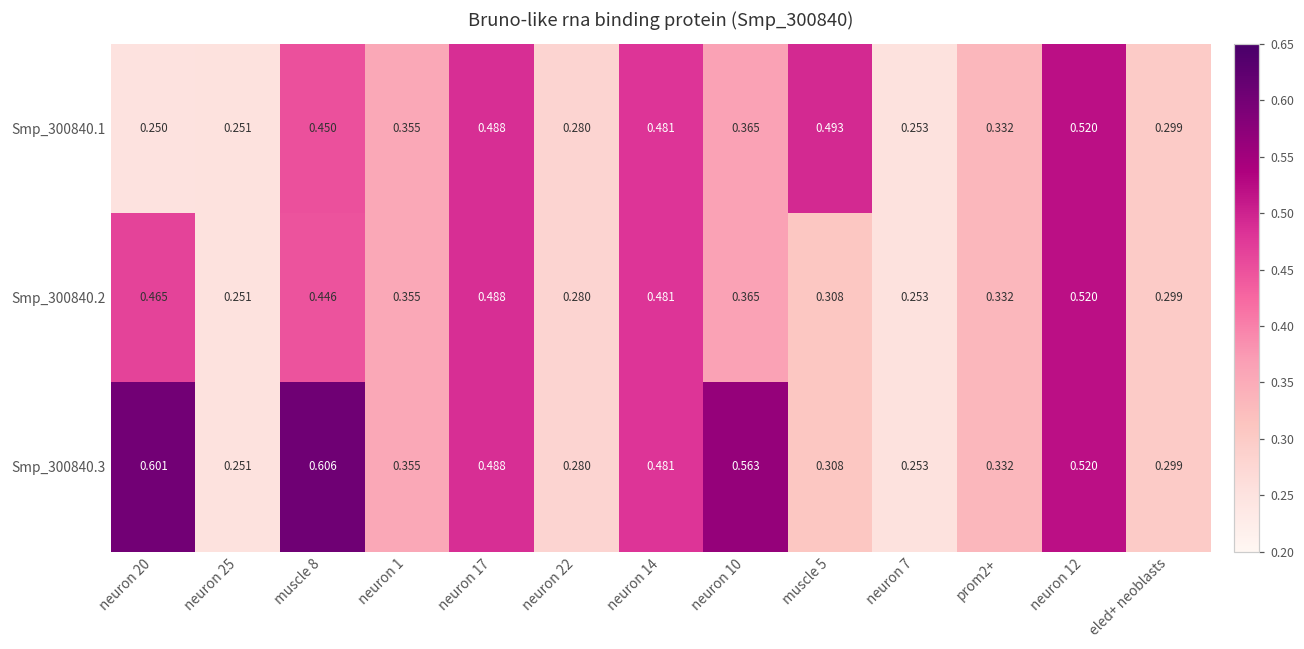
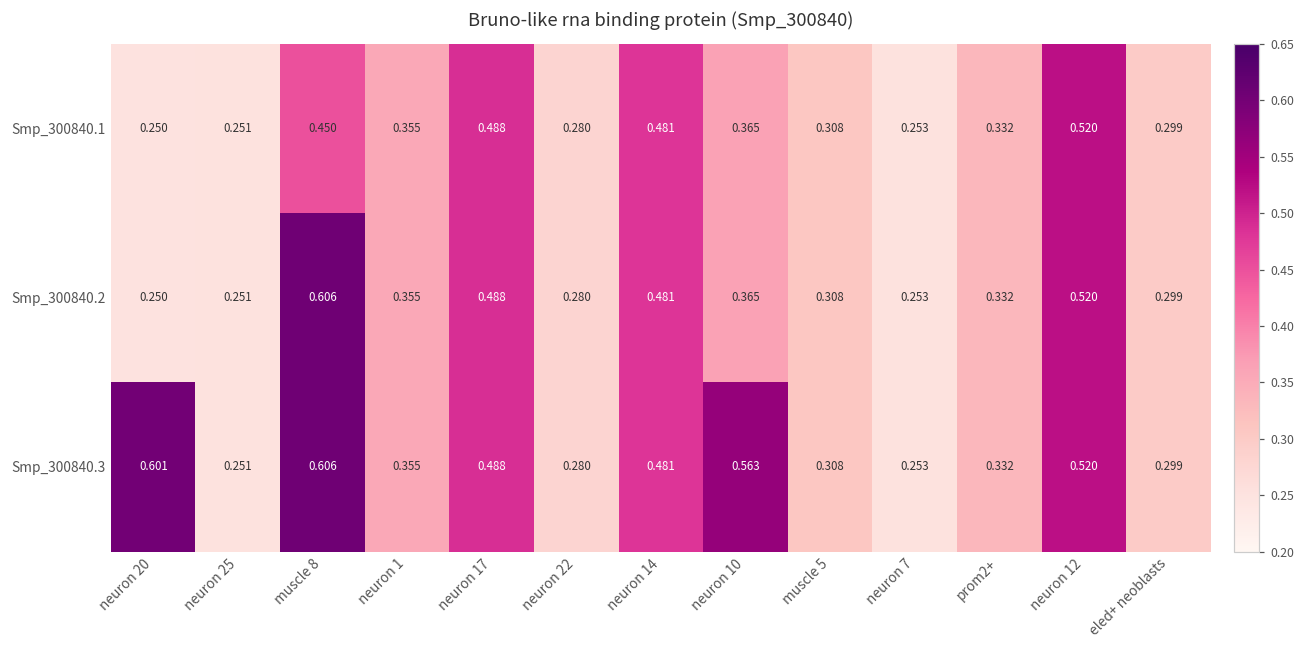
  {
    "Smp_300840.1": {
      "neuron 20": 0.250,
      "neuron 25": 0.251,
      "muscle 8": 0.450,
      "neuron 1": 0.355,
      "neuron 17": 0.488,
      "neuron 22": 0.280,
      "neuron 14": 0.481,
      "neuron 10": 0.365,
-     "muscle 5": 0.493,
+     "muscle 5": 0.308,
      "neuron 7": 0.253,
      "prom2+": 0.332,
      "neuron 12": 0.520,
      "eled+ neoblasts": 0.299
    },
    "Smp_300840.2": {
-     "neuron 20": 0.465,
+     "neuron 20": 0.250,
      "neuron 25": 0.251,
-     "muscle 8": 0.446,
+     "muscle 8": 0.606,
      "neuron 1": 0.355,
      "neuron 17": 0.488,
      "neuron 22": 0.280,
      "neuron 14": 0.481,
      "neuron 10": 0.365,
      "muscle 5": 0.308,
      "neuron 7": 0.253,
      "prom2+": 0.332,
      "neuron 12": 0.520,
      "eled+ neoblasts": 0.299
    },
    "Smp_300840.3": {
      "neuron 20": 0.601,
      "neuron 25": 0.251,
      "muscle 8": 0.606,
      "neuron 1": 0.355,
      "neuron 17": 0.488,
      "neuron 22": 0.280,
      "neuron 14": 0.481,
      "neuron 10": 0.563,
      "muscle 5": 0.308,
      "neuron 7": 0.253,
      "prom2+": 0.332,
      "neuron 12": 0.520,
      "eled+ neoblasts": 0.299
    }
  }
